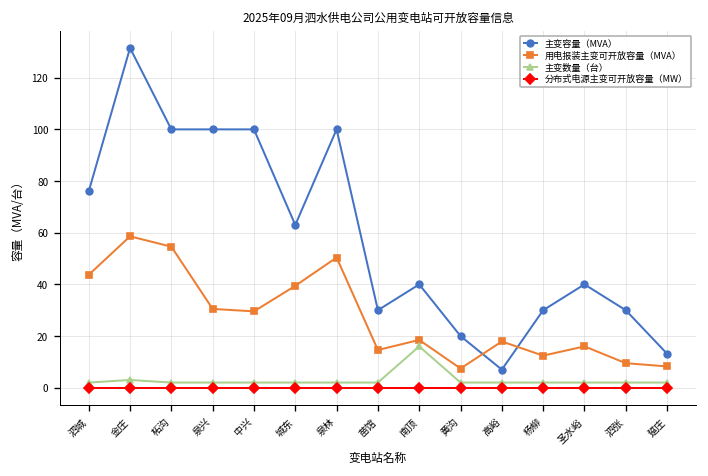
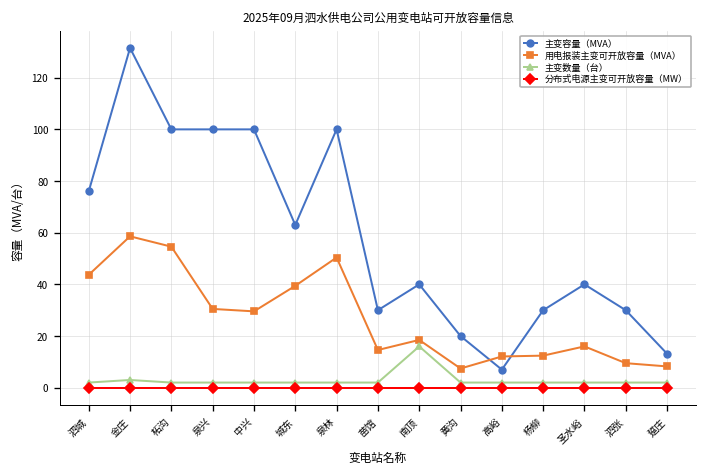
  {
    "主变容量（MVA）": {
      "泗城": 76,
      "金庄": 132,
      "柘沟": 100,
      "泉兴": 100,
      "中兴": 100,
      "城东": 63,
      "泉林": 100,
      "苗馆": 30,
      "南顶": 40,
      "黄沟": 20,
      "高峪": 7,
      "杨柳": 30,
      "圣水峪": 40,
      "泗张": 30,
      "踅庄": 13
    },
    "用电报装主变可开放容量（MVA）": {
      "泗城": 44,
      "金庄": 59,
      "柘沟": 55,
      "泉兴": 31,
      "中兴": 30,
      "城东": 39,
      "泉林": 50,
      "苗馆": 15,
      "南顶": 19,
      "黄沟": 7,
-     "高峪": 18,
+     "高峪": 12,
      "杨柳": 12,
      "圣水峪": 16,
      "泗张": 10,
      "踅庄": 8
    },
    "主变数量（台）": {
      "泗城": 2,
      "金庄": 3,
      "柘沟": 2,
      "泉兴": 2,
      "中兴": 2,
      "城东": 2,
      "泉林": 2,
      "苗馆": 2,
      "南顶": 16,
      "黄沟": 2,
      "高峪": 2,
      "杨柳": 2,
      "圣水峪": 2,
      "泗张": 2,
      "踅庄": 2
    },
    "分布式电源主变可开放容量（MW）": {
      "泗城": 0,
      "金庄": 0,
      "柘沟": 0,
      "泉兴": 0,
      "中兴": 0,
      "城东": 0,
      "泉林": 0,
      "苗馆": 0,
      "南顶": 0,
      "黄沟": 0,
      "高峪": 0,
      "杨柳": 0,
      "圣水峪": 0,
      "泗张": 0,
      "踅庄": 0
    }
  }
